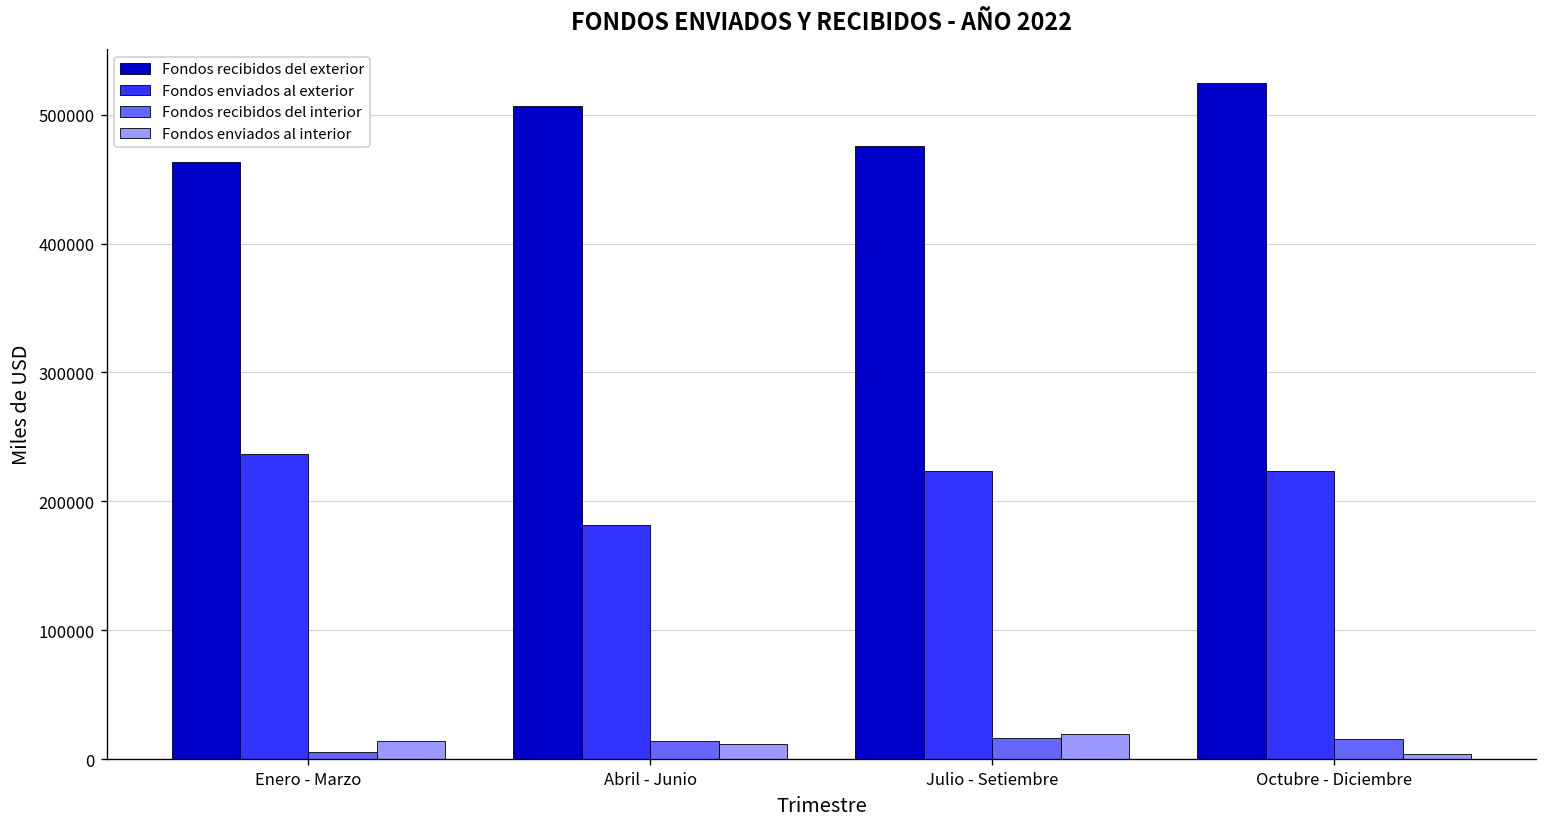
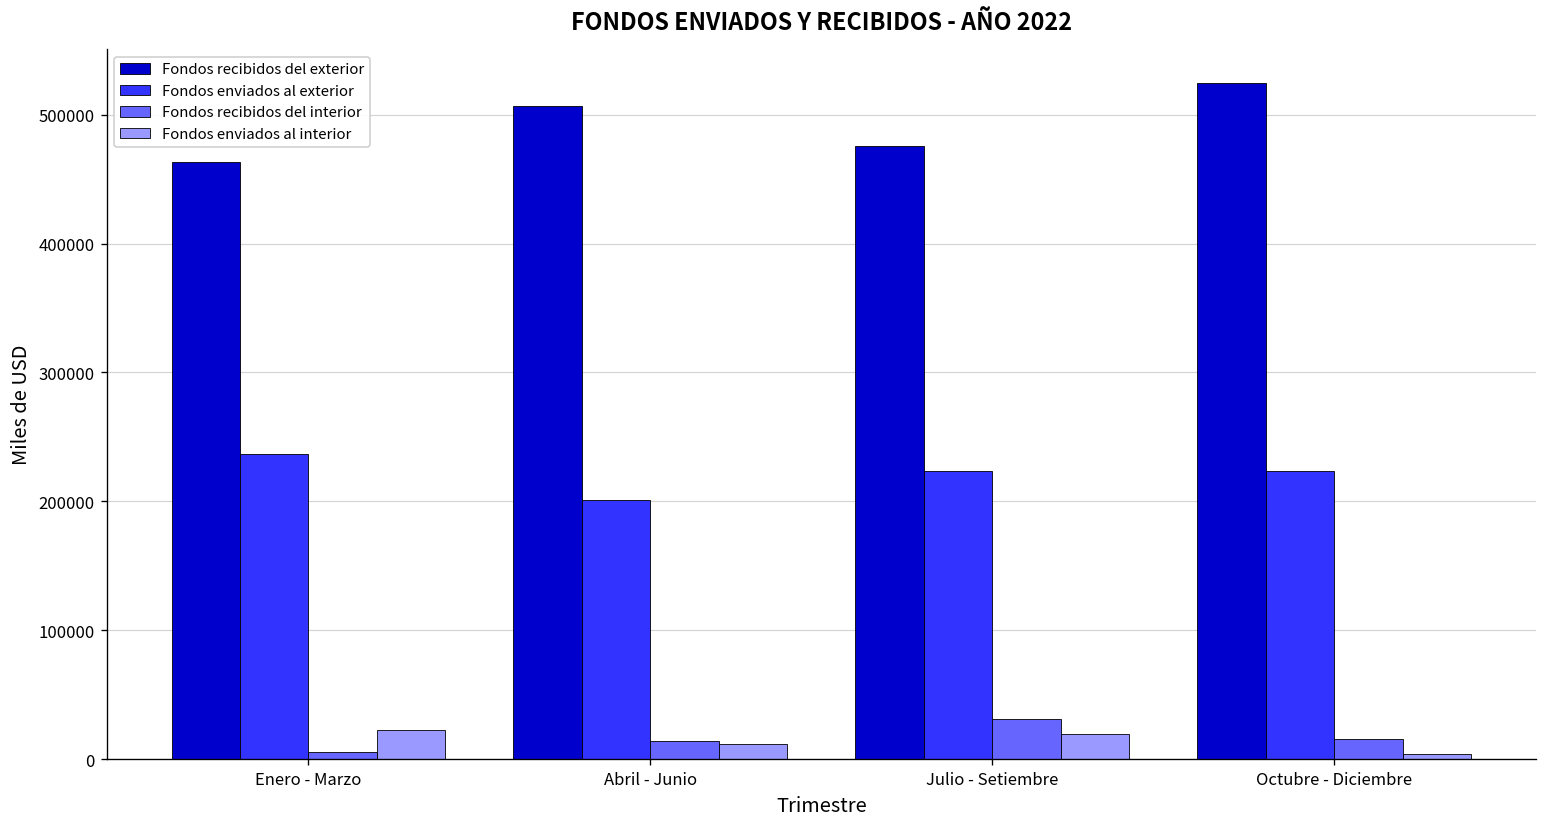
  {
    "Fondos recibidos del exterior": {
      "Enero - Marzo": 463000,
      "Abril - Junio": 507000,
      "Julio - Setiembre": 475000,
      "Octubre - Diciembre": 525000
    },
    "Fondos enviados al exterior": {
      "Enero - Marzo": 237000,
-     "Abril - Junio": 181000,
+     "Abril - Junio": 201000,
      "Julio - Setiembre": 223000,
      "Octubre - Diciembre": 224000
    },
    "Fondos recibidos del interior": {
      "Enero - Marzo": 6000,
      "Abril - Junio": 15000,
-     "Julio - Setiembre": 16000,
+     "Julio - Setiembre": 31000,
      "Octubre - Diciembre": 16000
    },
    "Fondos enviados al interior": {
-     "Enero - Marzo": 15000,
+     "Enero - Marzo": 23000,
      "Abril - Junio": 12000,
      "Julio - Setiembre": 20000,
      "Octubre - Diciembre": 4000
    }
  }
